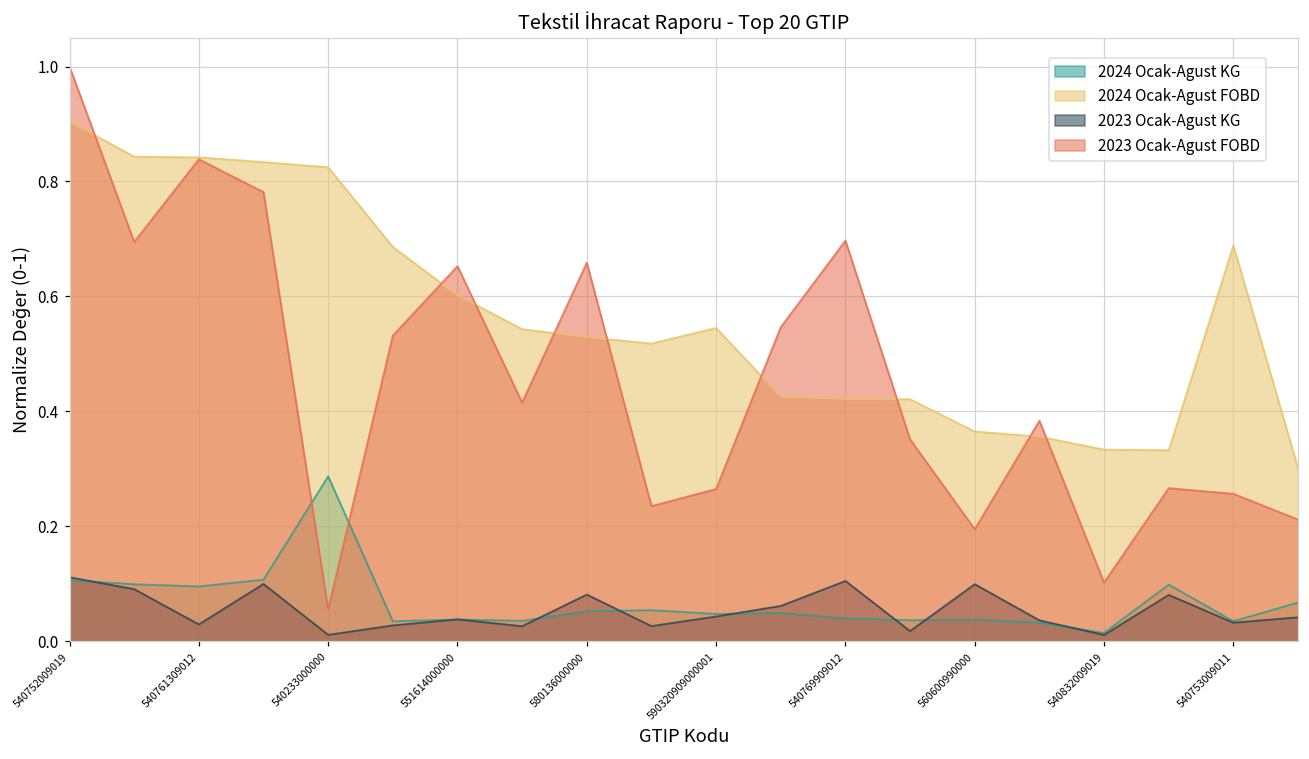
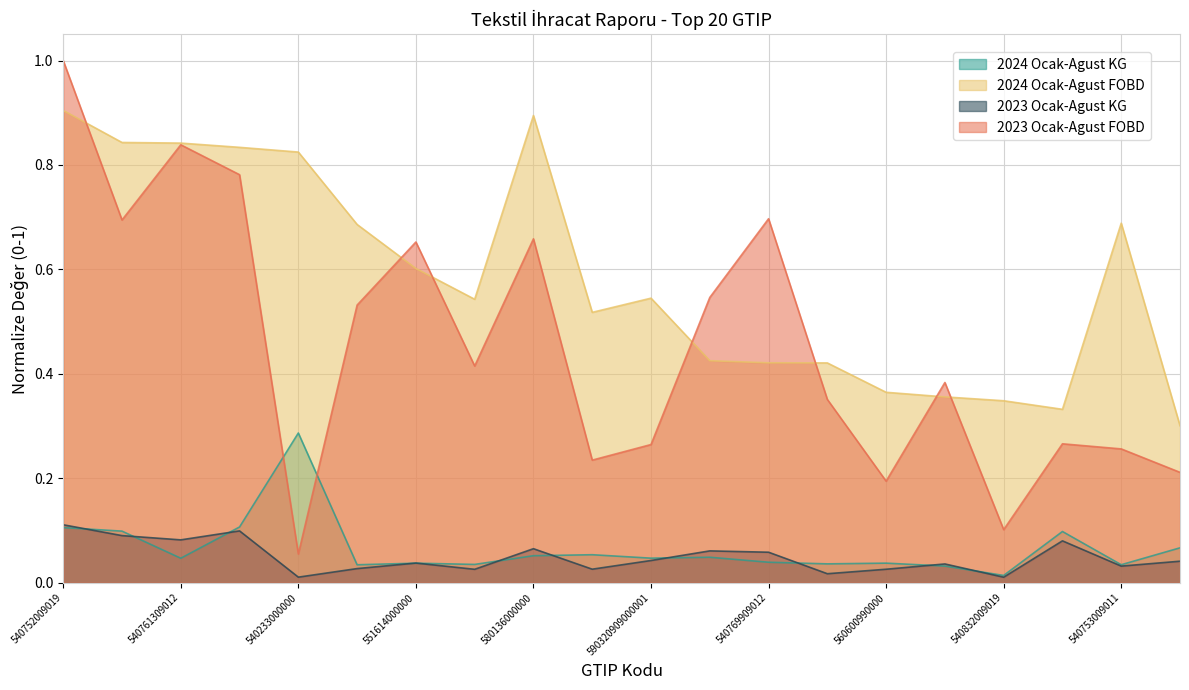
  {
    "2024 Ocak-Agust KG": {
      "540752009019": 0.11,
-     "540761309012": 0.09,
+     "540761309012": 0.05,
      "540233000000": 0.29,
      "580136000000": 0.05,
      "540769909012": 0.04,
      "560600990000": 0.04
    },
    "2024 Ocak-Agust FOBD": {
      "540752009019": 0.90,
      "540233000000": 0.82,
      "551614000000": 0.60,
-     "580136000000": 0.53,
+     "580136000000": 0.89,
      "590320909000001": 0.54,
      "540769909012": 0.42,
      "560600990000": 0.36,
-     "540832009019": 0.33,
+     "540832009019": 0.35,
      "540753009011": 0.69
    },
    "2023 Ocak-Agust KG": {
      "540752009019": 0.11,
-     "540761309012": 0.03,
+     "540761309012": 0.08,
      "540233000000": 0.01,
-     "580136000000": 0.08,
-     "540769909012": 0.10,
-     "560600990000": 0.10
+     "580136000000": 0.07,
+     "540769909012": 0.06,
+     "560600990000": 0.03
    },
    "2023 Ocak-Agust FOBD": {
      "540752009019": 1.00,
      "540233000000": 0.06,
      "551614000000": 0.65,
      "580136000000": 0.66,
      "590320909000001": 0.26,
      "540769909012": 0.70,
      "560600990000": 0.19,
      "540832009019": 0.10,
      "540753009011": 0.26
    }
  }
